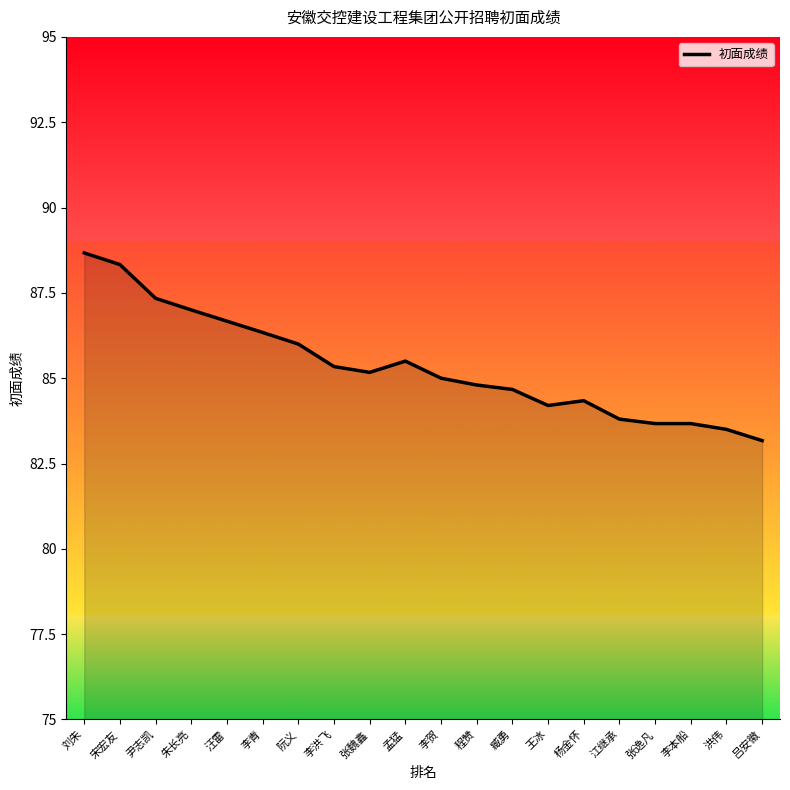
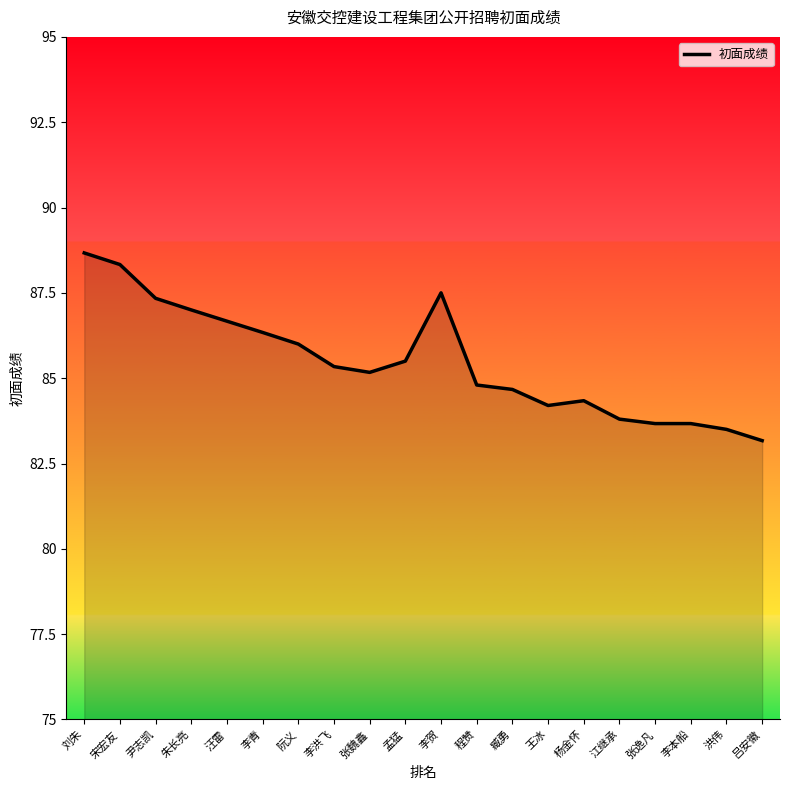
  {
    "刘朱": 88.7,
    "宋宏友": 88.3,
    "尹志凯": 87.3,
    "朱长亮": 87.0,
    "汪雷": 86.7,
    "李青": 86.3,
    "阮义": 86.0,
    "李洪飞": 85.3,
    "张魏鑫": 85.2,
    "孟猛": 85.5,
-   "李贺": 85.0,
+   "李贺": 87.5,
    "程赞": 84.8,
    "臧勇": 84.7,
    "王冰": 84.2,
    "杨金怀": 84.3,
    "江继承": 83.8,
    "张逸凡": 83.7,
    "李本船": 83.7,
    "洪伟": 83.5,
    "吕安徽": 83.2
  }
